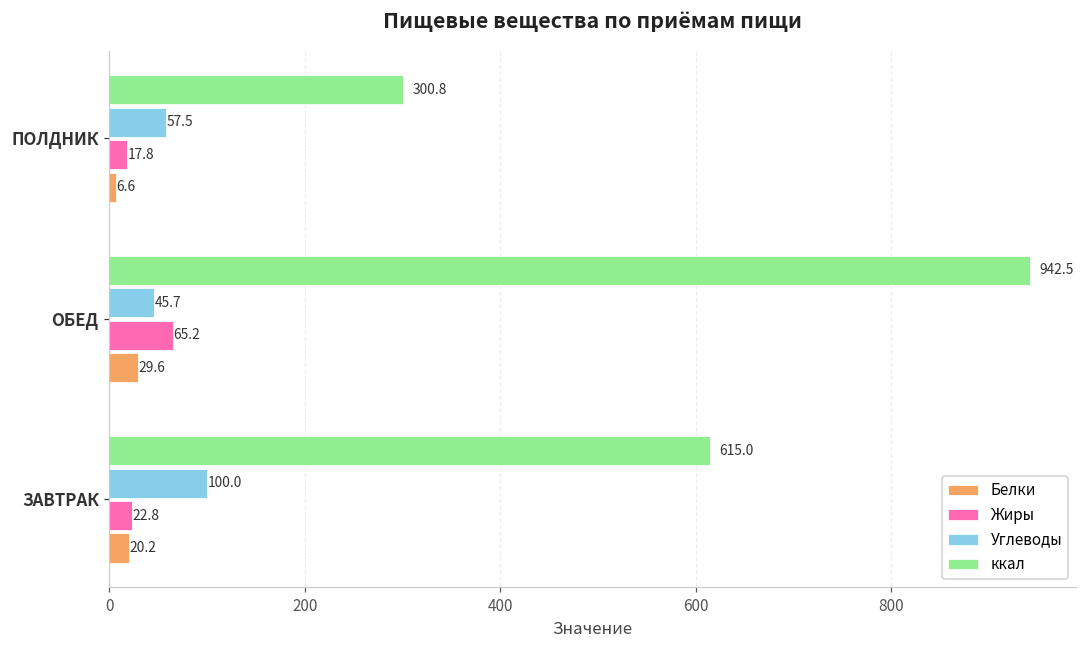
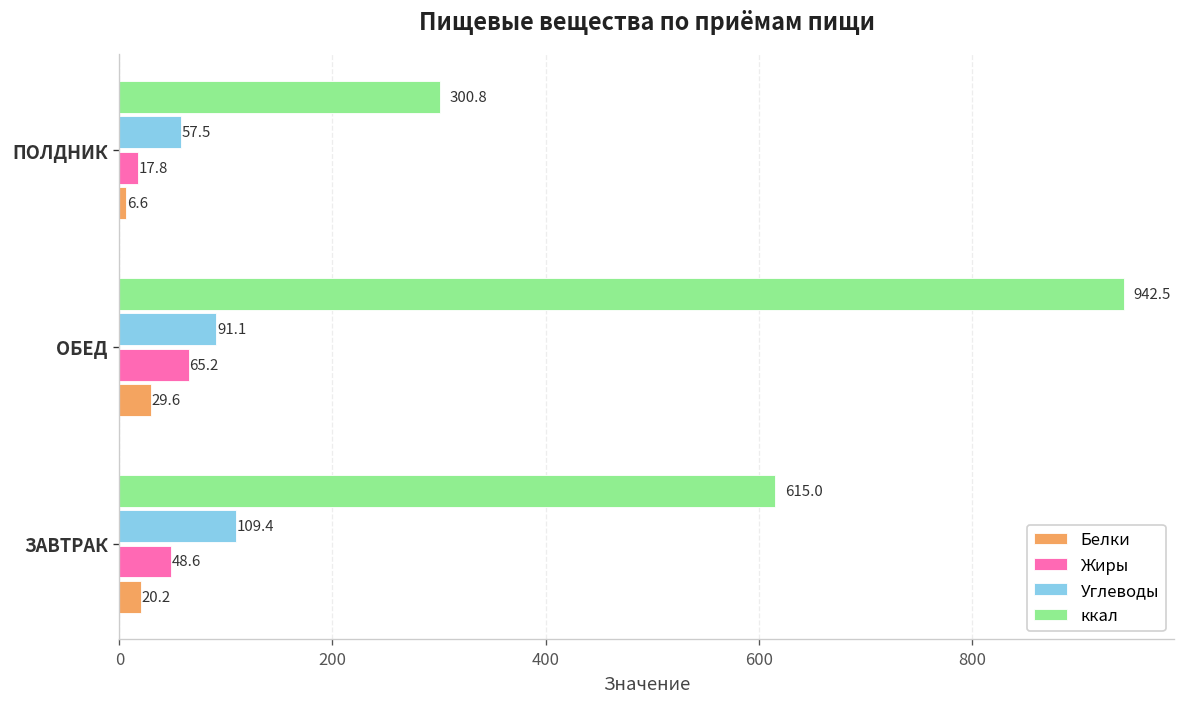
  {
    "Белки": {
      "ПОЛДНИК": 6.6,
      "ОБЕД": 29.6,
      "ЗАВТРАК": 20.2
    },
    "Жиры": {
      "ПОЛДНИК": 17.8,
      "ОБЕД": 65.2,
-     "ЗАВТРАК": 22.8
+     "ЗАВТРАК": 48.6
    },
    "Углеводы": {
      "ПОЛДНИК": 57.5,
-     "ОБЕД": 45.7,
-     "ЗАВТРАК": 100.0
+     "ОБЕД": 91.1,
+     "ЗАВТРАК": 109.4
    },
    "ккал": {
      "ПОЛДНИК": 300.8,
      "ОБЕД": 942.5,
      "ЗАВТРАК": 615.0
    }
  }
